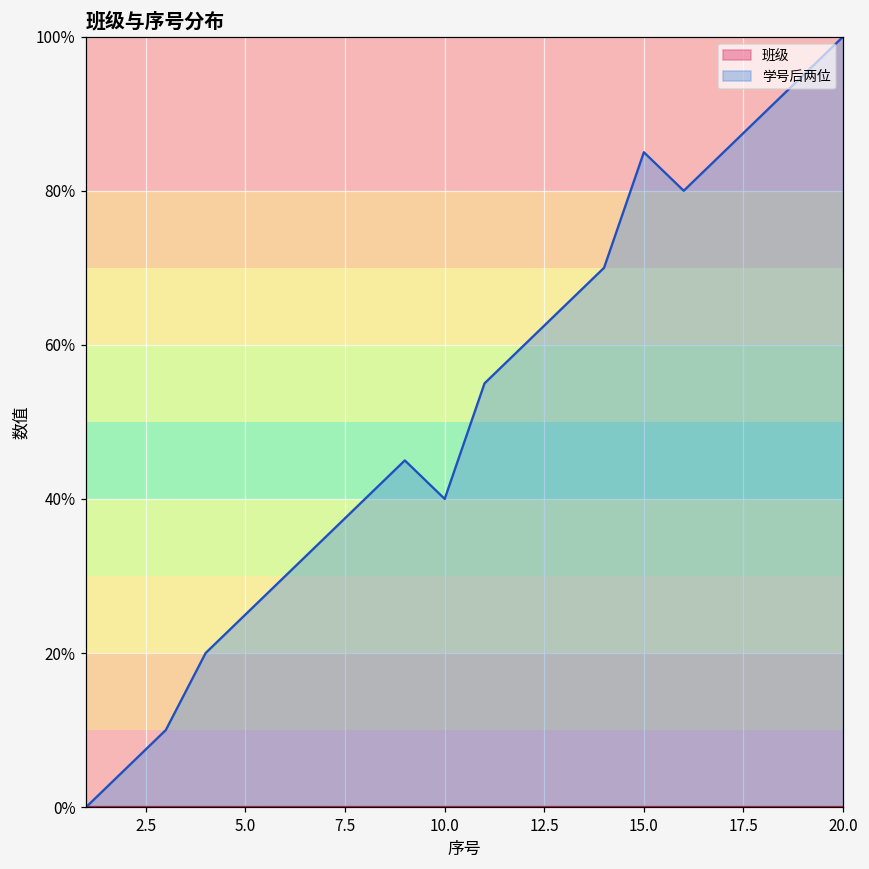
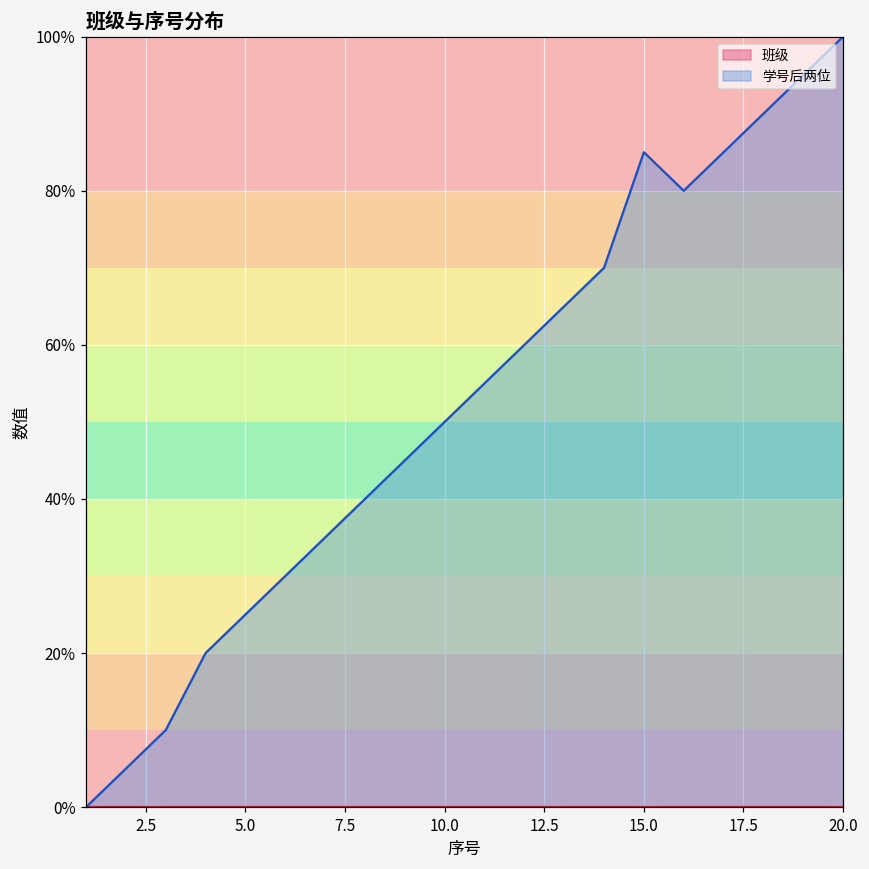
  {
    "班级": {
      "5.0": "0%",
      "10.0": "0%",
      "15.0": "0%",
      "20.0": "0%"
    },
    "学号后两位": {
      "5.0": "25%",
-     "10.0": "40%",
+     "10.0": "50%",
      "15.0": "85%",
      "20.0": "100%"
    }
  }
